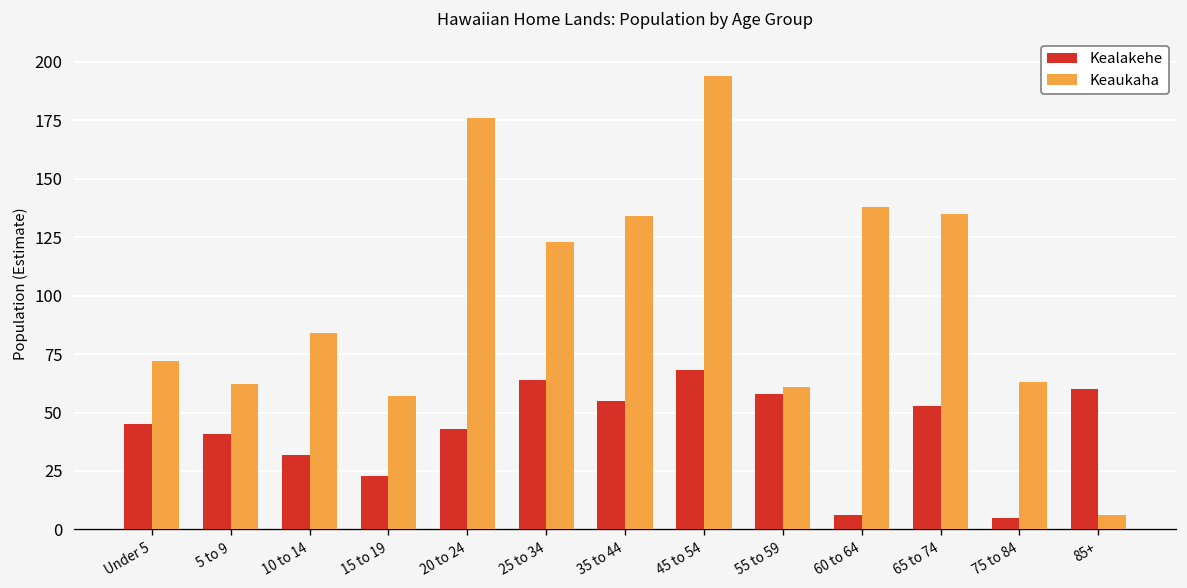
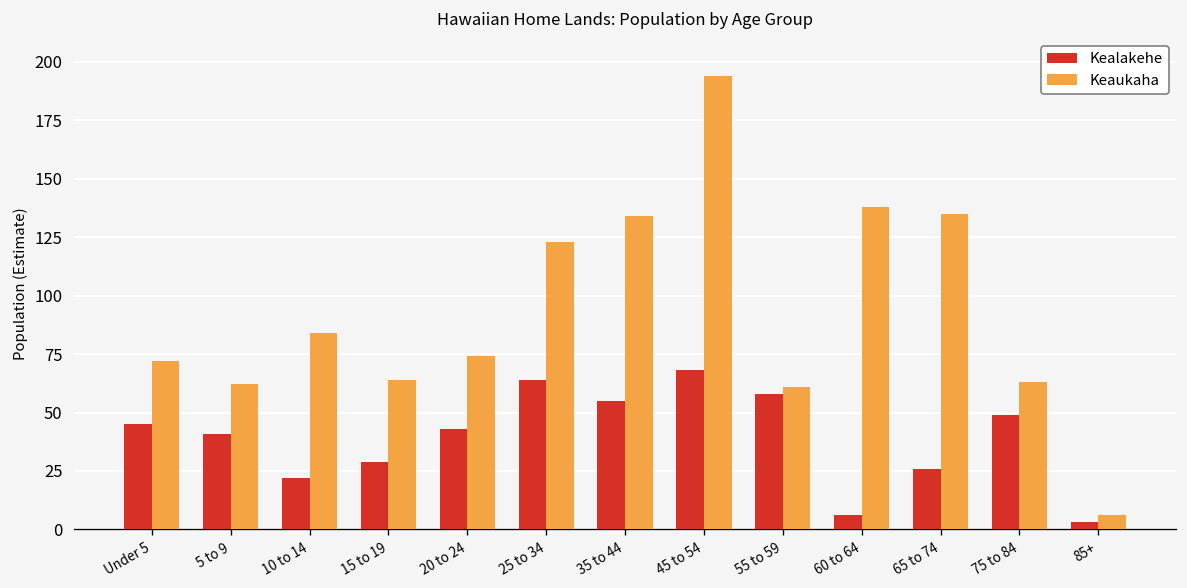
  {
    "Kealakehe": {
      "Under 5": 45,
      "5 to 9": 41,
-     "10 to 14": 32,
-     "15 to 19": 23,
+     "10 to 14": 22,
+     "15 to 19": 29,
      "20 to 24": 43,
      "25 to 34": 64,
      "35 to 44": 55,
      "45 to 54": 68,
      "55 to 59": 58,
      "60 to 64": 6,
-     "65 to 74": 53,
-     "75 to 84": 5,
-     "85+": 60
+     "65 to 74": 26,
+     "75 to 84": 49,
+     "85+": 3
    },
    "Keaukaha": {
      "Under 5": 72,
      "5 to 9": 62,
      "10 to 14": 84,
-     "15 to 19": 57,
-     "20 to 24": 176,
+     "15 to 19": 64,
+     "20 to 24": 74,
      "25 to 34": 123,
      "35 to 44": 134,
      "45 to 54": 194,
      "55 to 59": 61,
      "60 to 64": 138,
      "65 to 74": 135,
      "75 to 84": 63,
      "85+": 6
    }
  }
